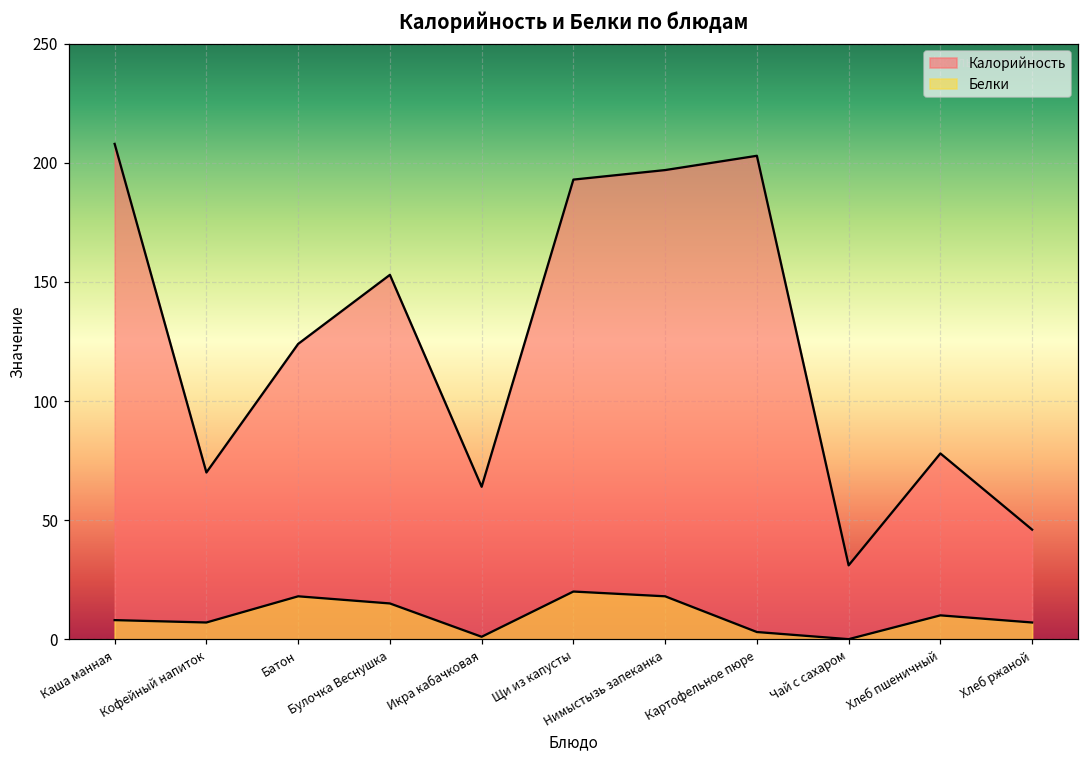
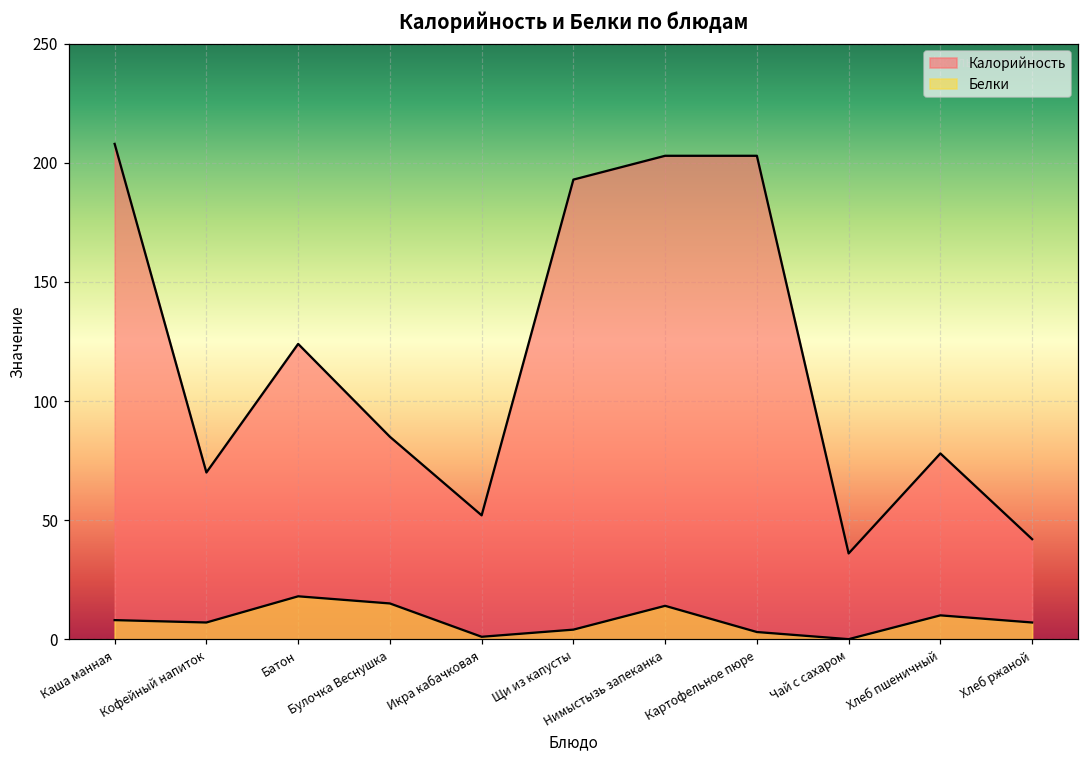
  {
    "Калорийность": {
      "Каша манная": 208,
      "Кофейный напиток": 70,
      "Батон": 124,
-     "Булочка Веснушка": 153,
-     "Икра кабачковая": 64,
+     "Булочка Веснушка": 85,
+     "Икра кабачковая": 52,
      "Щи из капусты": 193,
-     "Нимыстызь запеканка": 197,
+     "Нимыстызь запеканка": 203,
      "Картофельное пюре": 203,
-     "Чай с сахаром": 31,
+     "Чай с сахаром": 36,
      "Хлеб пшеничный": 78,
-     "Хлеб ржаной": 46
+     "Хлеб ржаной": 42
    },
    "Белки": {
      "Каша манная": 8,
      "Кофейный напиток": 7,
      "Батон": 18,
      "Булочка Веснушка": 15,
      "Икра кабачковая": 1,
-     "Щи из капусты": 20,
-     "Нимыстызь запеканка": 18,
+     "Щи из капусты": 4,
+     "Нимыстызь запеканка": 14,
      "Картофельное пюре": 3,
      "Чай с сахаром": 0,
      "Хлеб пшеничный": 10,
      "Хлеб ржаной": 7
    }
  }
